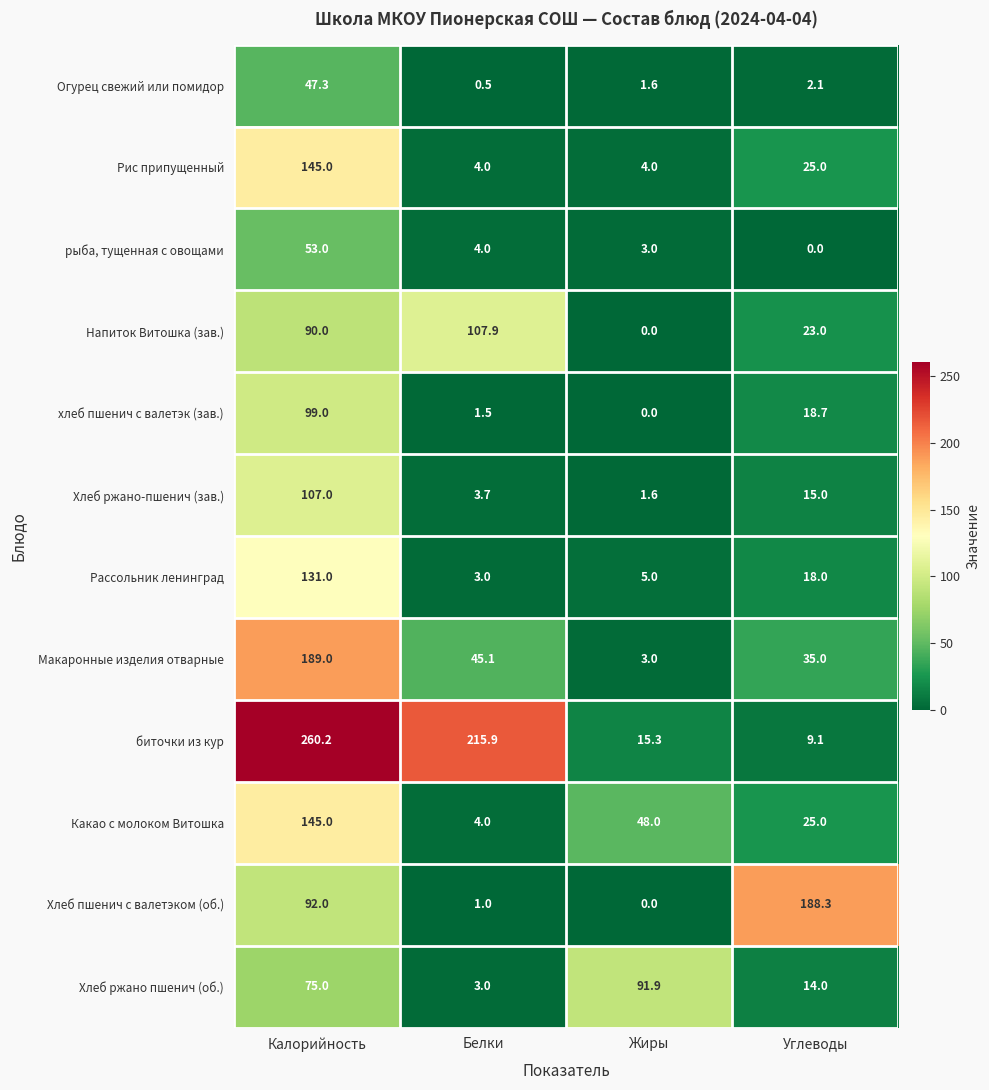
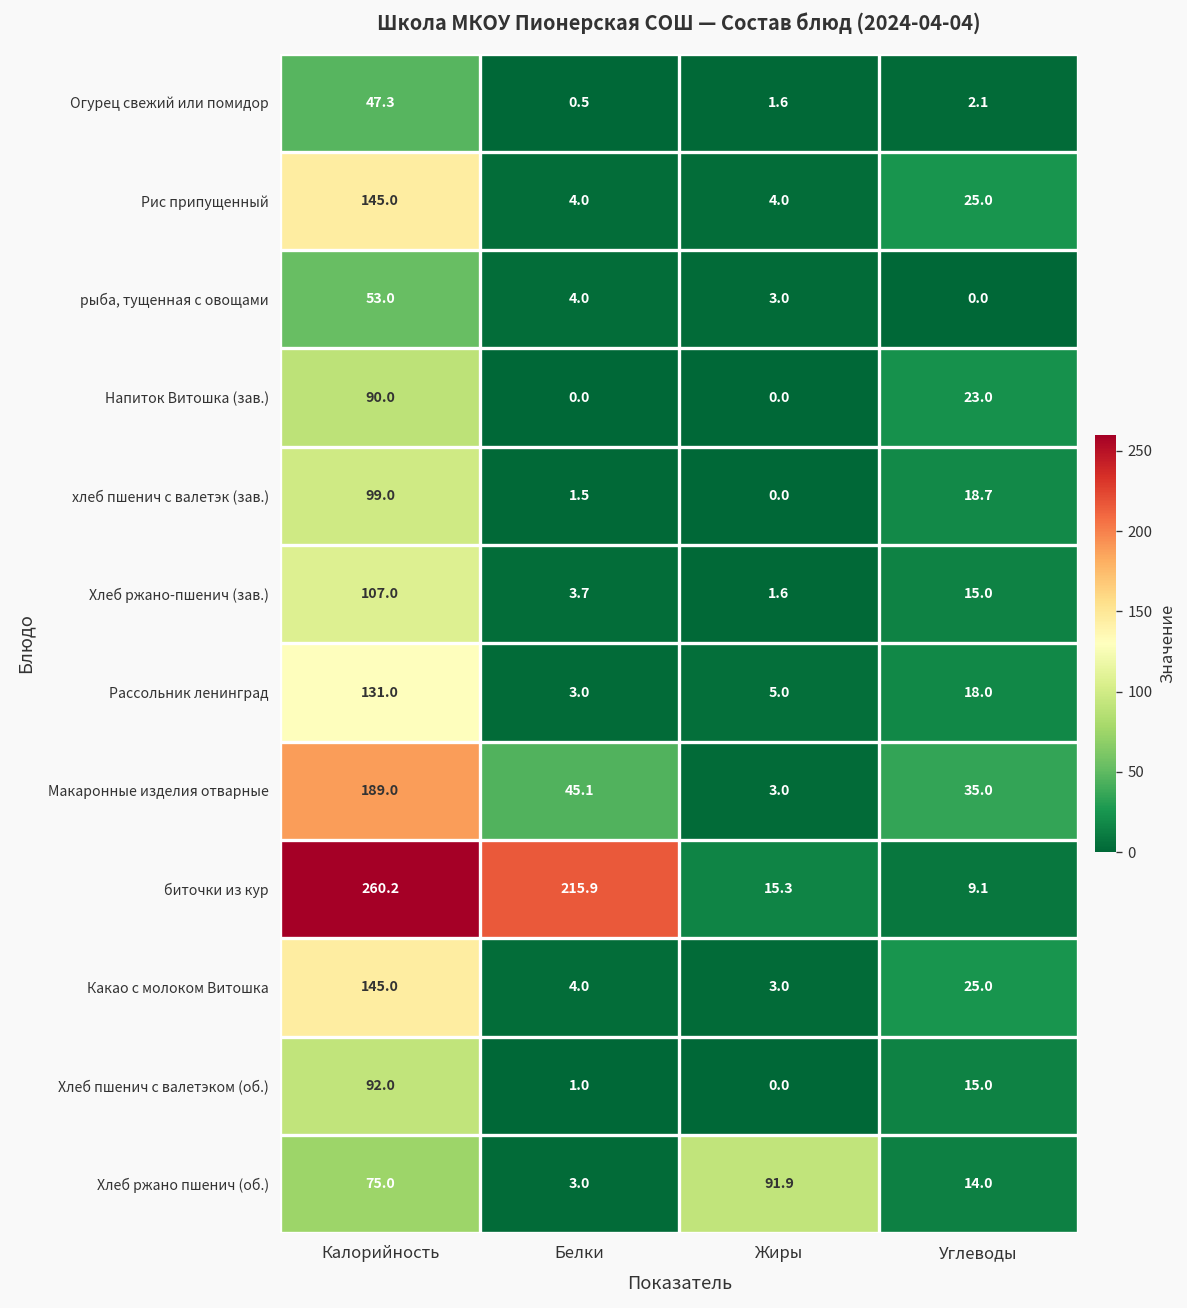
  {
    "Огурец свежий или помидор": {
      "Калорийность": 47.3,
      "Белки": 0.5,
      "Жиры": 1.6,
      "Углеводы": 2.1
    },
    "Рис припущенный": {
      "Калорийность": 145.0,
      "Белки": 4.0,
      "Жиры": 4.0,
      "Углеводы": 25.0
    },
    "рыба, тущенная с овощами": {
      "Калорийность": 53.0,
      "Белки": 4.0,
      "Жиры": 3.0,
      "Углеводы": 0.0
    },
    "Напиток Витошка (зав.)": {
      "Калорийность": 90.0,
-     "Белки": 107.9,
+     "Белки": 0.0,
      "Жиры": 0.0,
      "Углеводы": 23.0
    },
    "хлеб пшенич с валетэк (зав.)": {
      "Калорийность": 99.0,
      "Белки": 1.5,
      "Жиры": 0.0,
      "Углеводы": 18.7
    },
    "Хлеб ржано-пшенич (зав.)": {
      "Калорийность": 107.0,
      "Белки": 3.7,
      "Жиры": 1.6,
      "Углеводы": 15.0
    },
    "Рассольник ленинград": {
      "Калорийность": 131.0,
      "Белки": 3.0,
      "Жиры": 5.0,
      "Углеводы": 18.0
    },
    "Макаронные изделия отварные": {
      "Калорийность": 189.0,
      "Белки": 45.1,
      "Жиры": 3.0,
      "Углеводы": 35.0
    },
    "биточки из кур": {
      "Калорийность": 260.2,
      "Белки": 215.9,
      "Жиры": 15.3,
      "Углеводы": 9.1
    },
    "Какао с молоком Витошка": {
      "Калорийность": 145.0,
      "Белки": 4.0,
-     "Жиры": 48.0,
+     "Жиры": 3.0,
      "Углеводы": 25.0
    },
    "Хлеб пшенич с валетэком (об.)": {
      "Калорийность": 92.0,
      "Белки": 1.0,
      "Жиры": 0.0,
-     "Углеводы": 188.3
+     "Углеводы": 15.0
    },
    "Хлеб ржано пшенич (об.)": {
      "Калорийность": 75.0,
      "Белки": 3.0,
      "Жиры": 91.9,
      "Углеводы": 14.0
    }
  }
